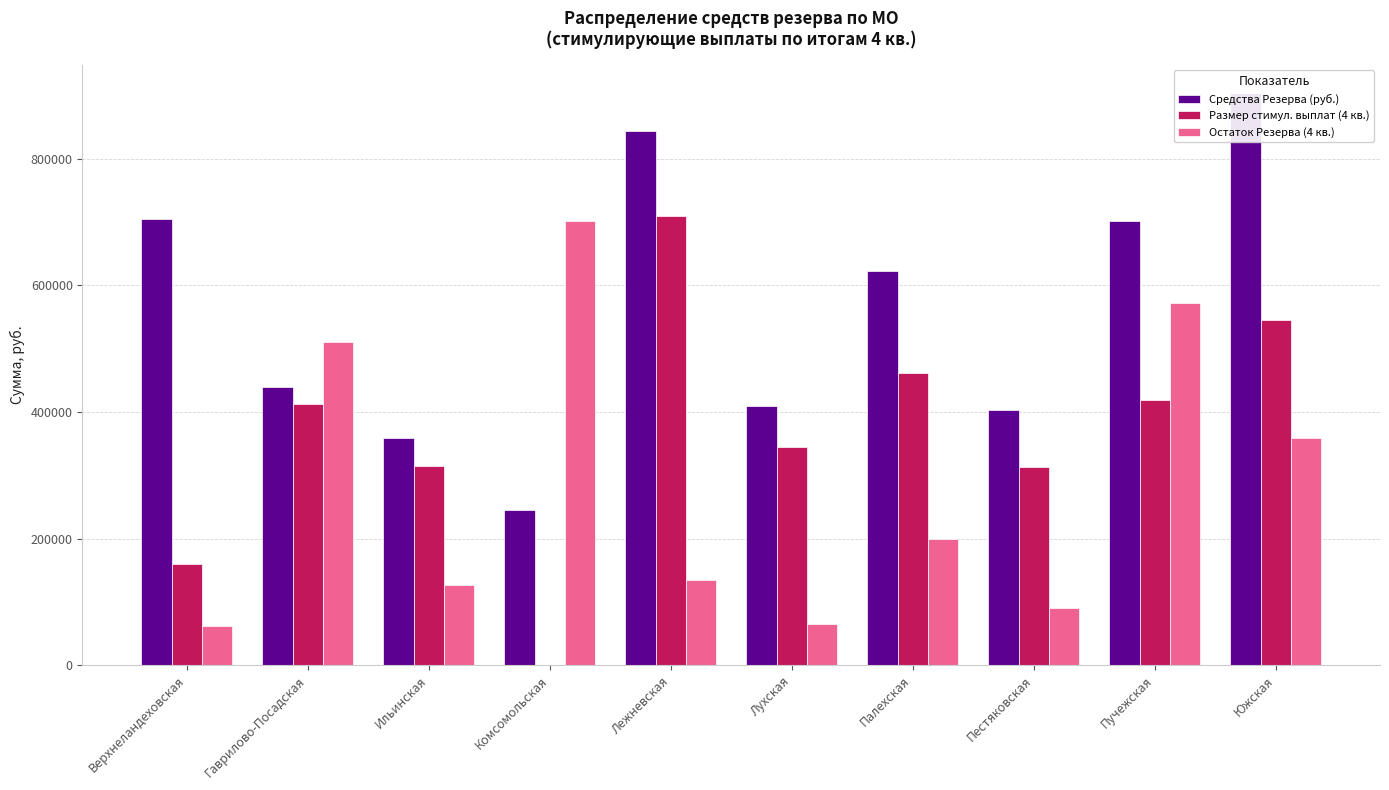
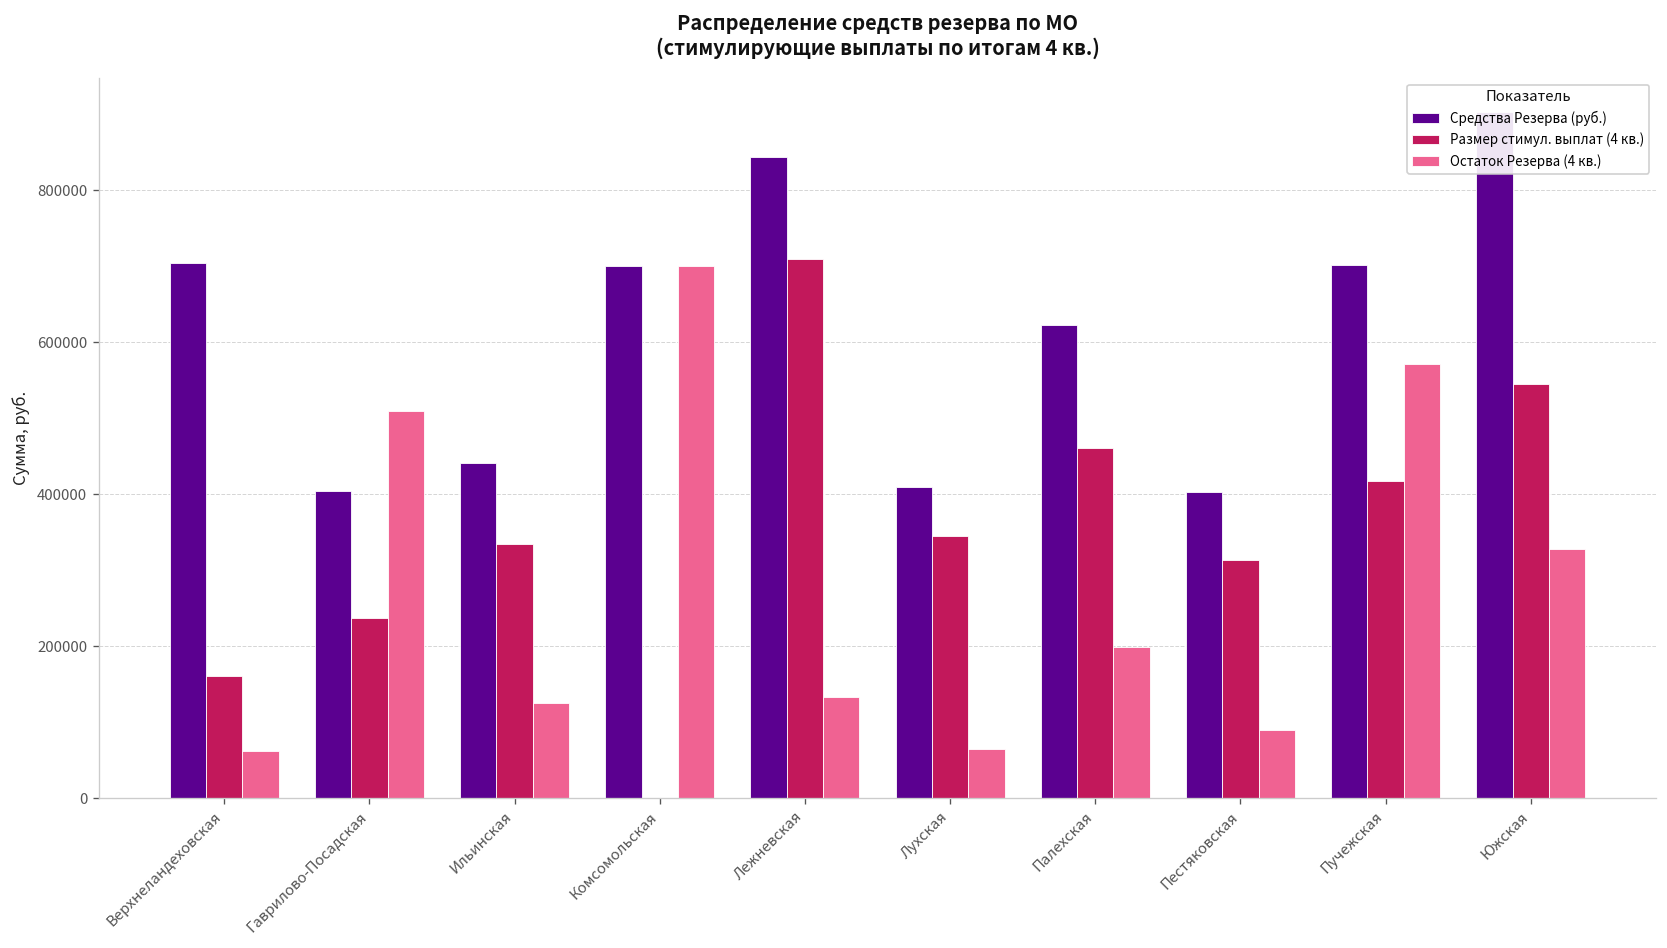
  {
    "Средства Резерва (руб.)": {
      "Верхнеландеховская": 710000,
-     "Гаврилово-Посадская": 440000,
-     "Ильинская": 360000,
-     "Комсомольская": 250000,
+     "Гаврилово-Посадская": 400000,
+     "Ильинская": 440000,
+     "Комсомольская": 700000,
      "Лежневская": 840000,
      "Лухская": 410000,
      "Палехская": 620000,
      "Пестяковская": 400000,
      "Пучежская": 700000
    },
    "Размер стимул. выплат (4 кв.)": {
      "Верхнеландеховская": 160000,
-     "Гаврилово-Посадская": 410000,
-     "Ильинская": 310000,
+     "Гаврилово-Посадская": 240000,
+     "Ильинская": 330000,
      "Комсомольская": 0,
      "Лежневская": 710000,
      "Лухская": 350000,
      "Палехская": 460000,
      "Пестяковская": 310000,
      "Пучежская": 420000,
      "Южская": 540000
    },
    "Остаток Резерва (4 кв.)": {
      "Верхнеландеховская": 60000,
      "Гаврилово-Посадская": 510000,
      "Ильинская": 130000,
      "Комсомольская": 700000,
      "Лежневская": 130000,
      "Лухская": 70000,
      "Палехская": 200000,
      "Пестяковская": 90000,
      "Пучежская": 570000,
-     "Южская": 360000
+     "Южская": 330000
    }
  }
